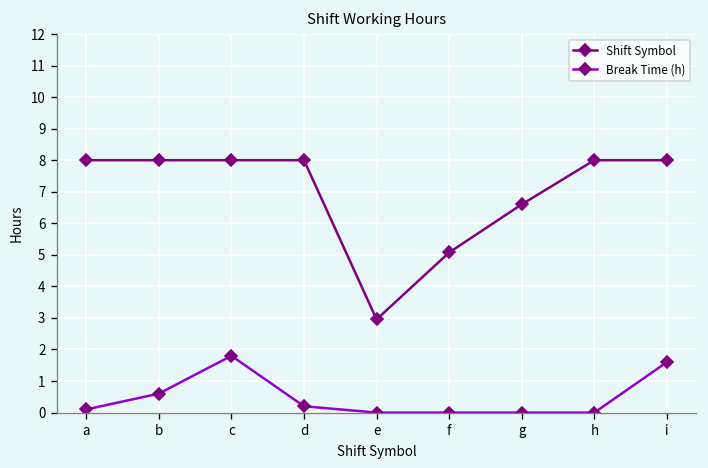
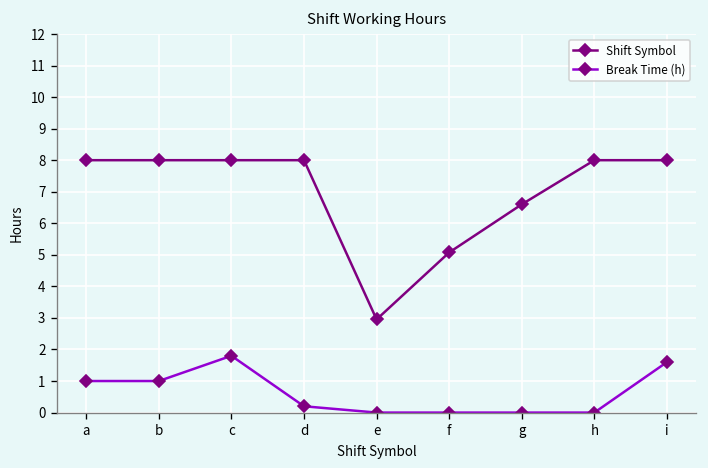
  {
    "Shift Symbol": {
      "a": 8.0,
      "b": 8.0,
      "c": 8.0,
      "d": 8.0,
      "e": 3.0,
      "f": 5.1,
      "g": 6.6,
      "h": 8.0,
      "i": 8.0
    },
    "Break Time (h)": {
-     "a": 0.1,
-     "b": 0.6,
+     "a": 1.0,
+     "b": 1.0,
      "c": 1.8,
      "d": 0.2,
      "e": 0.0,
      "f": 0.0,
      "g": 0.0,
      "h": 0.0,
      "i": 1.6
    }
  }
